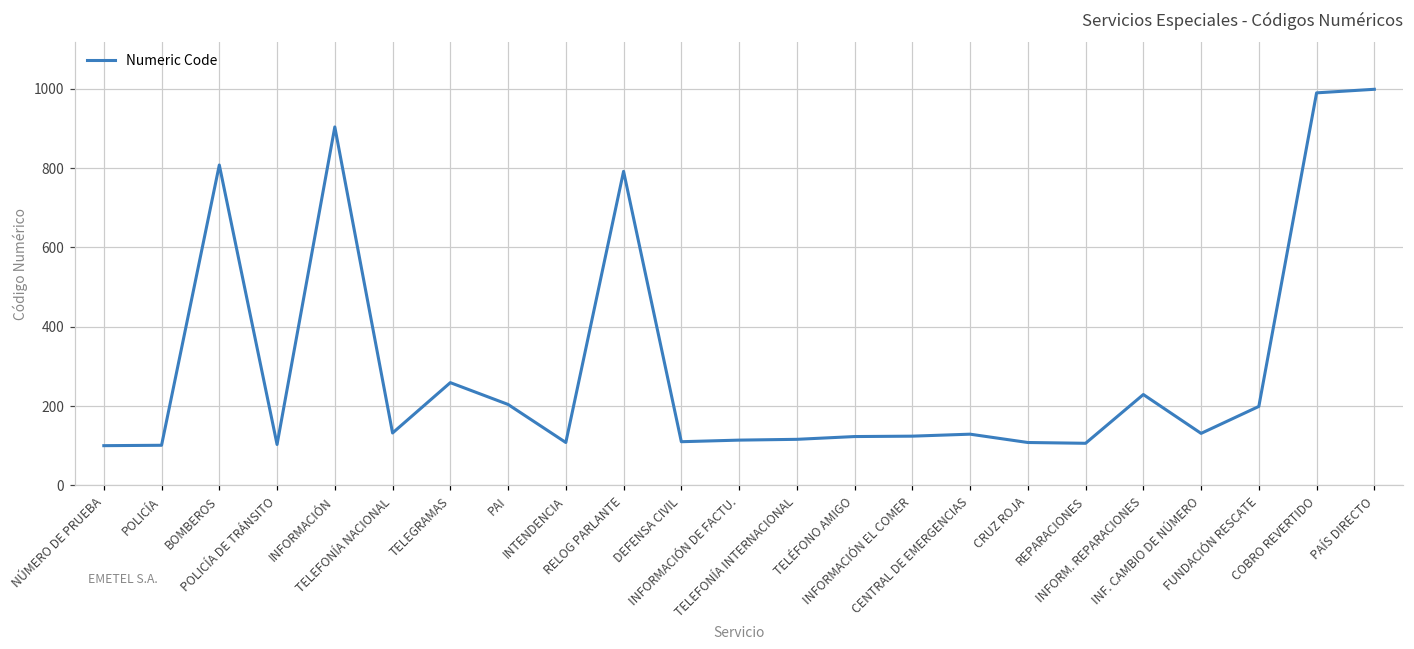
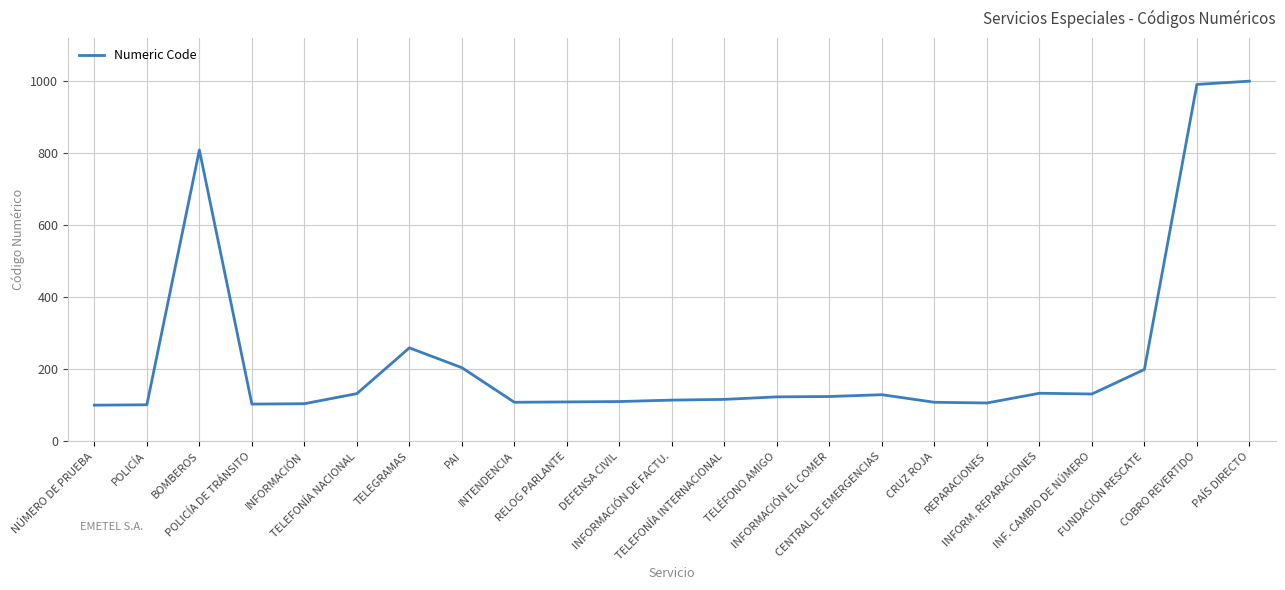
  {
    "NÚMERO DE PRUEBA": 100,
    "POLICÍA": 100,
    "BOMBEROS": 810,
    "POLICÍA DE TRÁNSITO": 100,
-   "INFORMACIÓN": 900,
+   "INFORMACIÓN": 100,
    "TELEFONÍA NACIONAL": 130,
    "TELEGRAMAS": 260,
    "PAI": 200,
    "INTENDENCIA": 110,
-   "RELOG PARLANTE": 790,
+   "RELOG PARLANTE": 110,
    "DEFENSA CIVIL": 110,
    "INFORMACIÓN DE FACTU.": 110,
    "TELEFONÍA INTERNACIONAL": 120,
    "TELÉFONO AMIGO": 120,
    "INFORMACIÓN EL COMER": 120,
    "CENTRAL DE EMERGENCIAS": 130,
    "CRUZ ROJA": 110,
    "REPARACIONES": 110,
-   "INFORM. REPARACIONES": 230,
+   "INFORM. REPARACIONES": 130,
    "INF. CAMBIO DE NÚMERO": 130,
    "FUNDACIÓN RESCATE": 200,
    "COBRO REVERTIDO": 990,
    "PAÍS DIRECTO": 1000
  }
